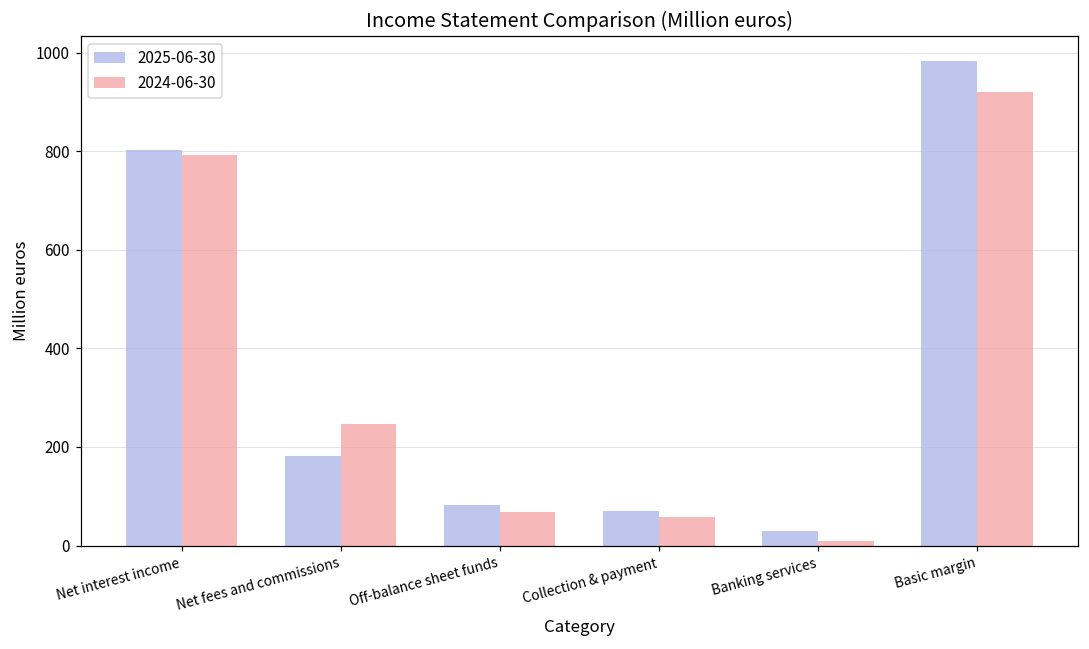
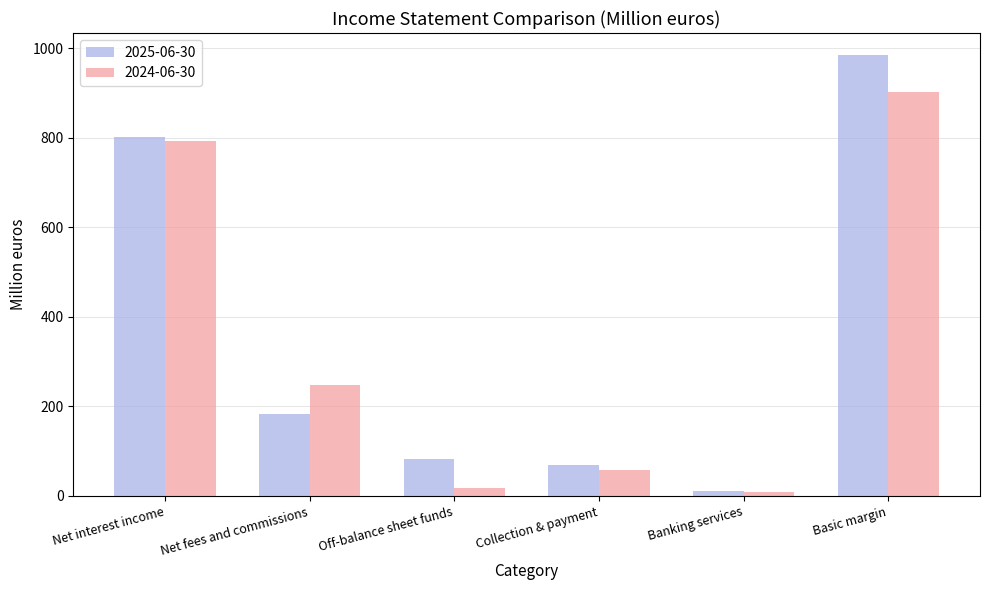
  {
    "2025-06-30": {
      "Net interest income": 800,
      "Net fees and commissions": 180,
      "Off-balance sheet funds": 80,
      "Collection & payment": 70,
-     "Banking services": 30,
+     "Banking services": 10,
      "Basic margin": 980
    },
    "2024-06-30": {
      "Net interest income": 790,
      "Net fees and commissions": 250,
-     "Off-balance sheet funds": 70,
+     "Off-balance sheet funds": 20,
      "Collection & payment": 60,
      "Banking services": 10,
-     "Basic margin": 920
+     "Basic margin": 900
    }
  }
